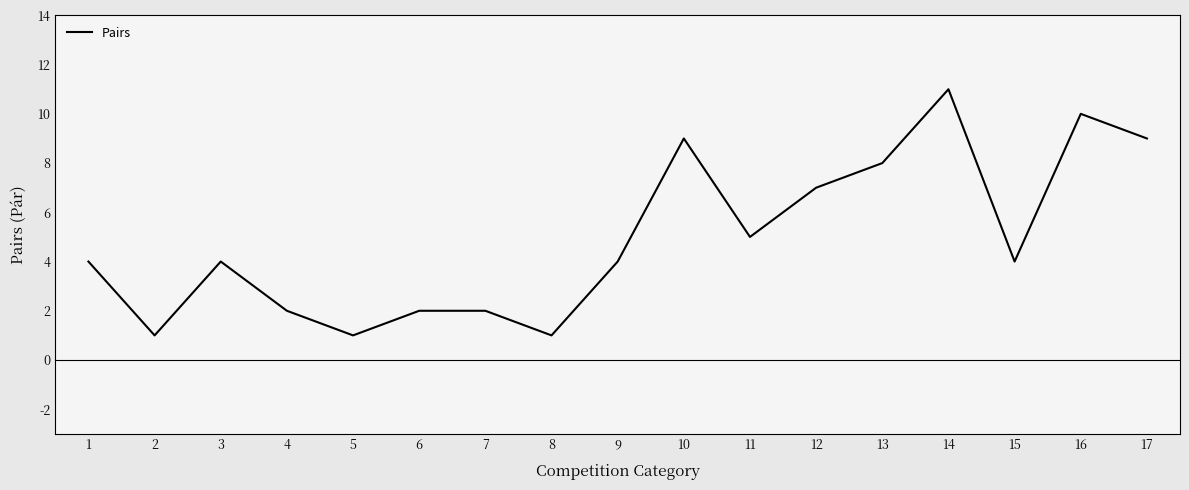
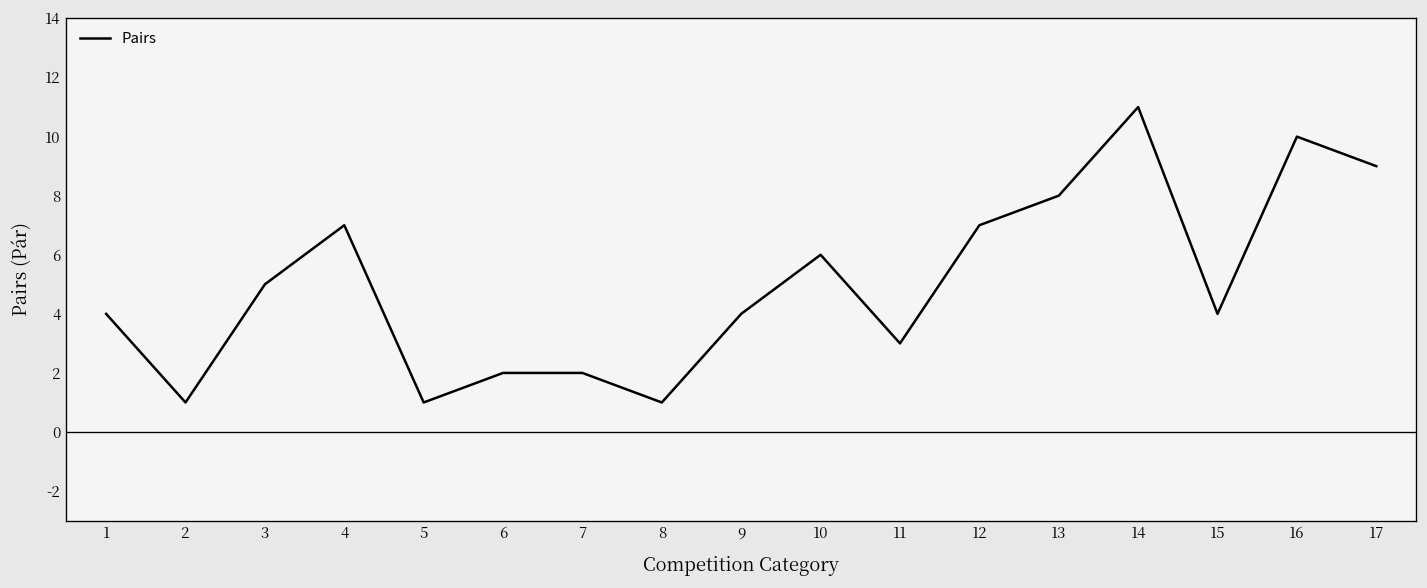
  {
    "1": 4,
    "2": 1,
-   "3": 4,
-   "4": 2,
+   "3": 5,
+   "4": 7,
    "5": 1,
    "6": 2,
    "7": 2,
    "8": 1,
    "9": 4,
-   "10": 9,
-   "11": 5,
+   "10": 6,
+   "11": 3,
    "12": 7,
    "13": 8,
    "14": 11,
    "15": 4,
    "16": 10,
    "17": 9
  }
